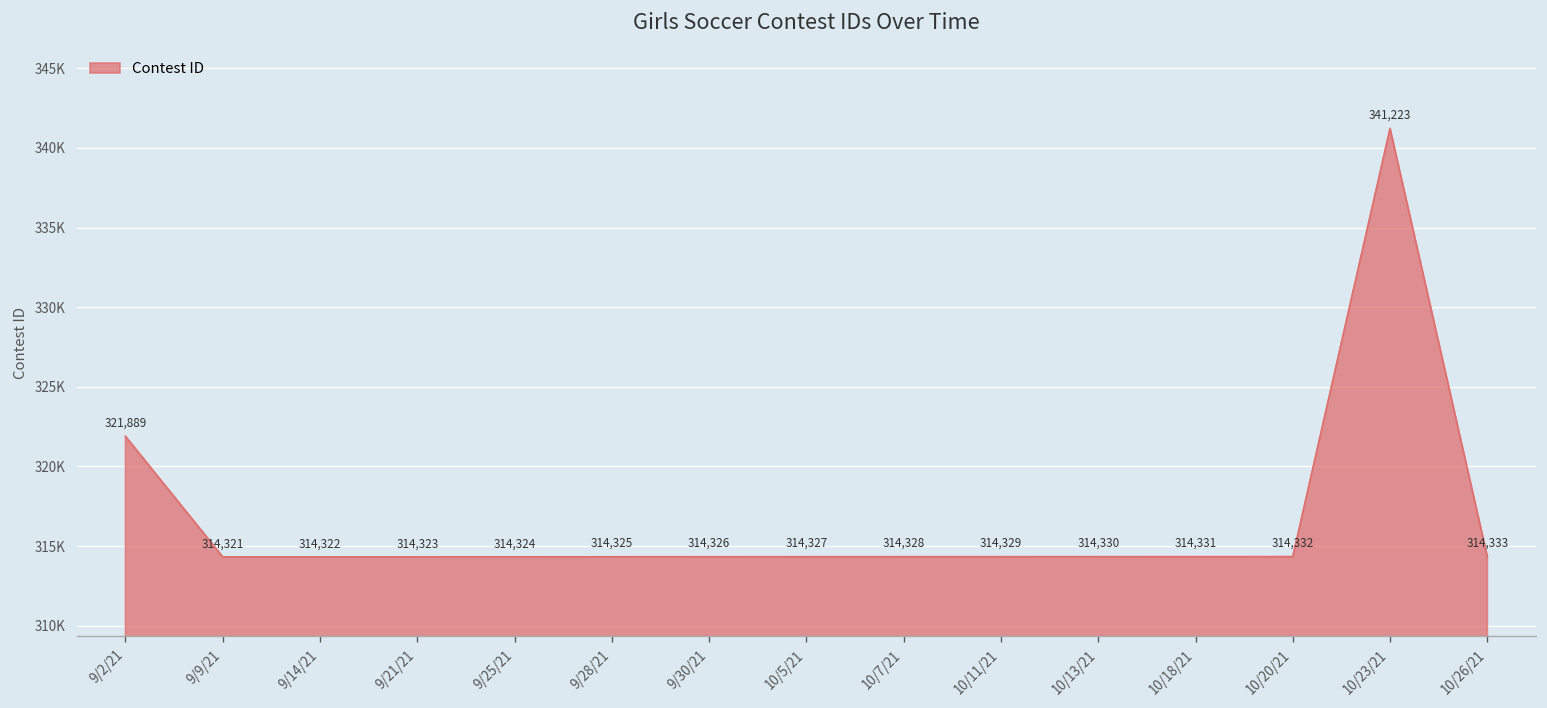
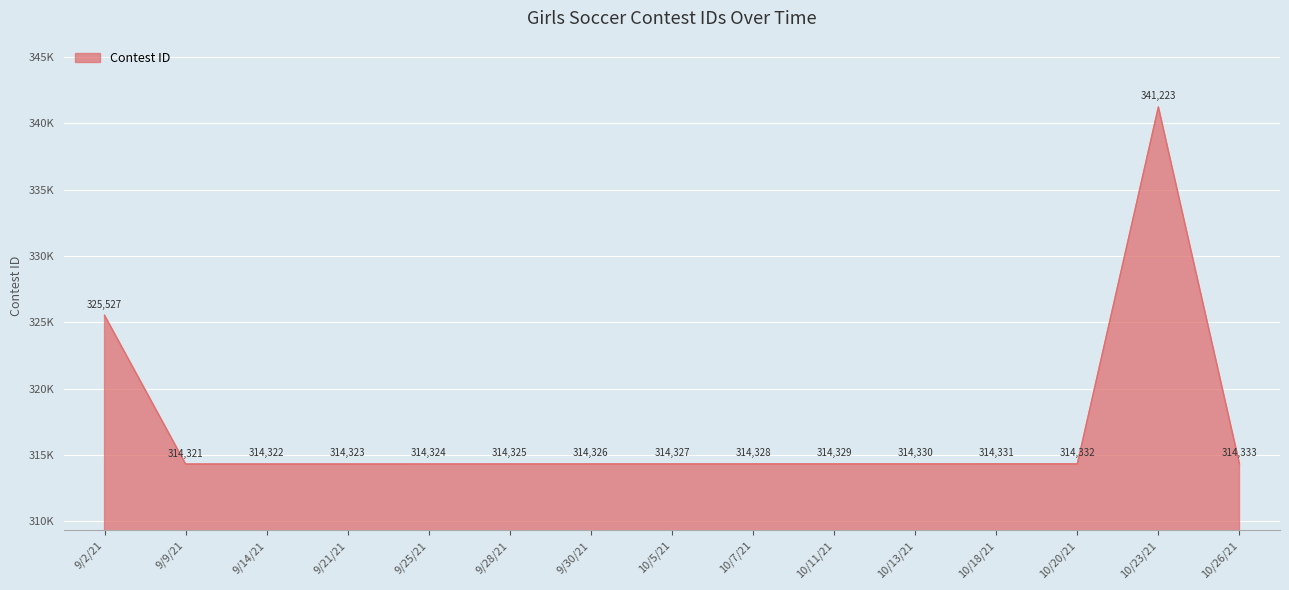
  {
-   "9/2/21": "321,889",
+   "9/2/21": "325,527",
    "9/9/21": "314,321",
    "9/14/21": "314,322",
    "9/21/21": "314,323",
    "9/25/21": "314,324",
    "9/28/21": "314,325",
    "9/30/21": "314,326",
    "10/5/21": "314,327",
    "10/7/21": "314,328",
    "10/11/21": "314,329",
    "10/13/21": "314,330",
    "10/18/21": "314,331",
    "10/20/21": "314,332",
    "10/23/21": "341,223",
    "10/26/21": "314,333"
  }
